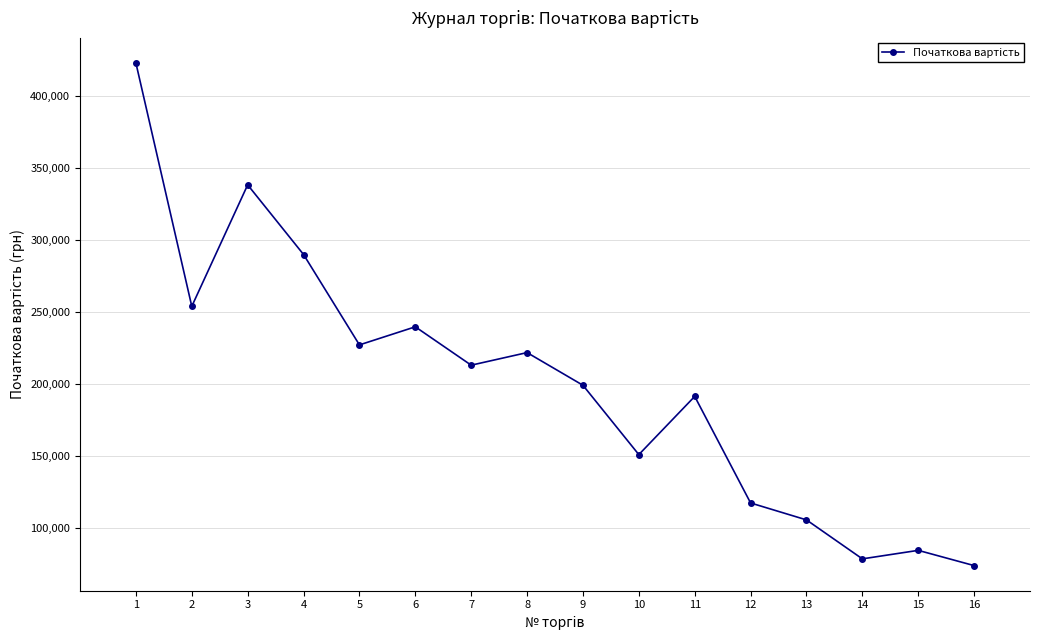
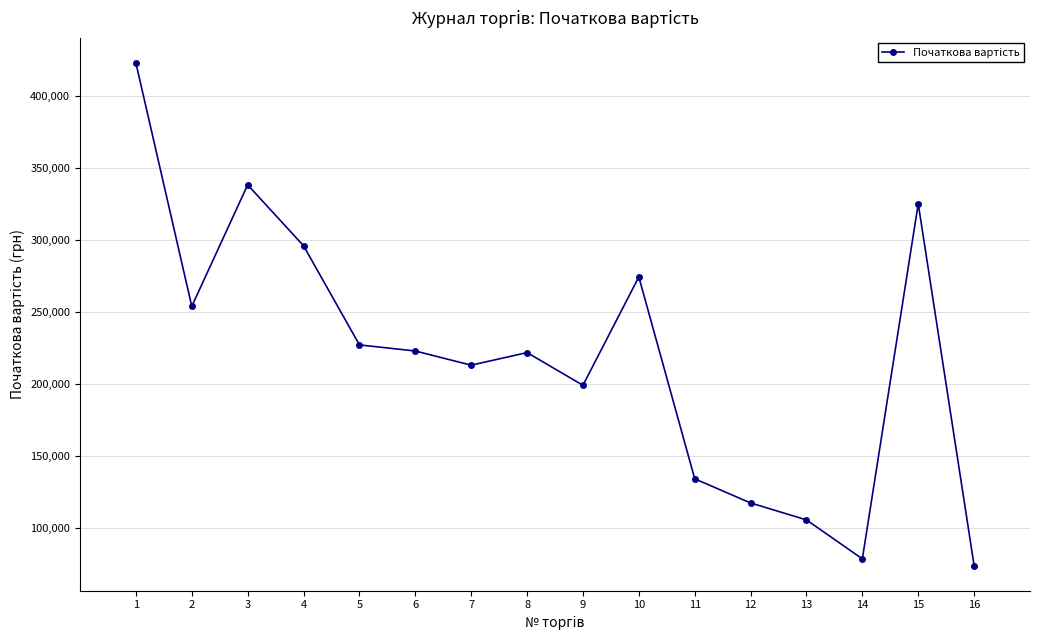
  {
    "1": "423,000",
    "2": "254,000",
    "3": "338,000",
-   "4": "290,000",
+   "4": "296,000",
    "5": "227,000",
-   "6": "240,000",
+   "6": "223,000",
    "7": "213,000",
    "8": "222,000",
    "9": "199,000",
-   "10": "151,000",
-   "11": "191,000",
+   "10": "274,000",
+   "11": "134,000",
    "12": "117,000",
    "13": "106,000",
    "14": "79,000",
-   "15": "85,000",
+   "15": "325,000",
    "16": "74,000"
  }
